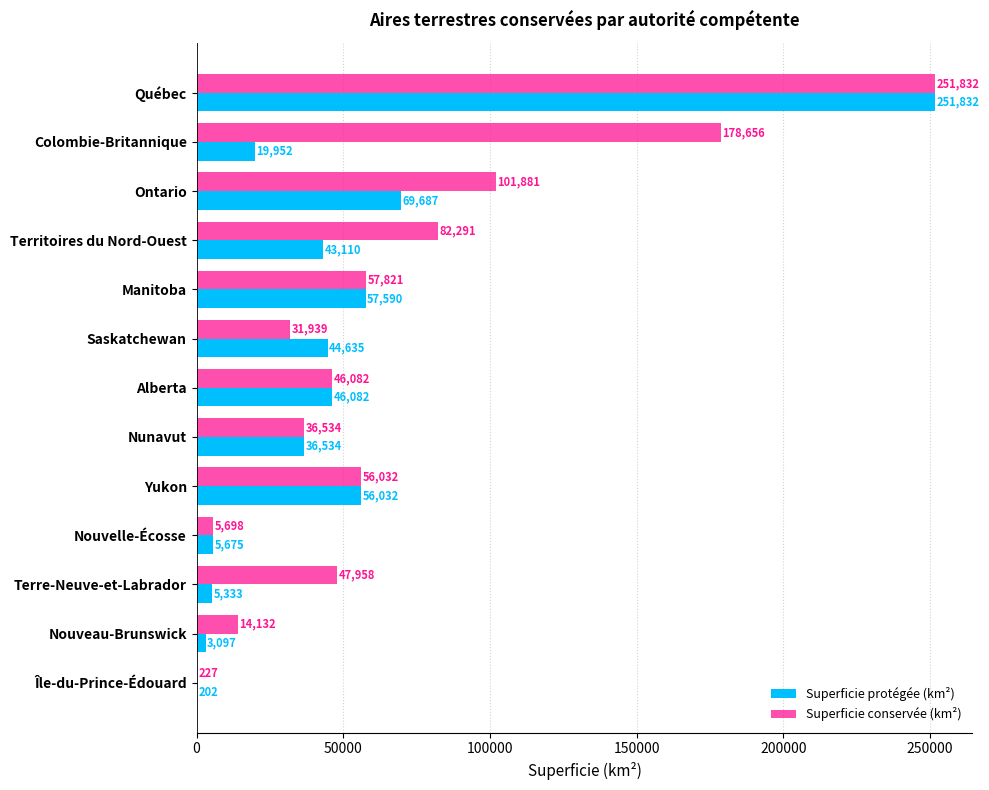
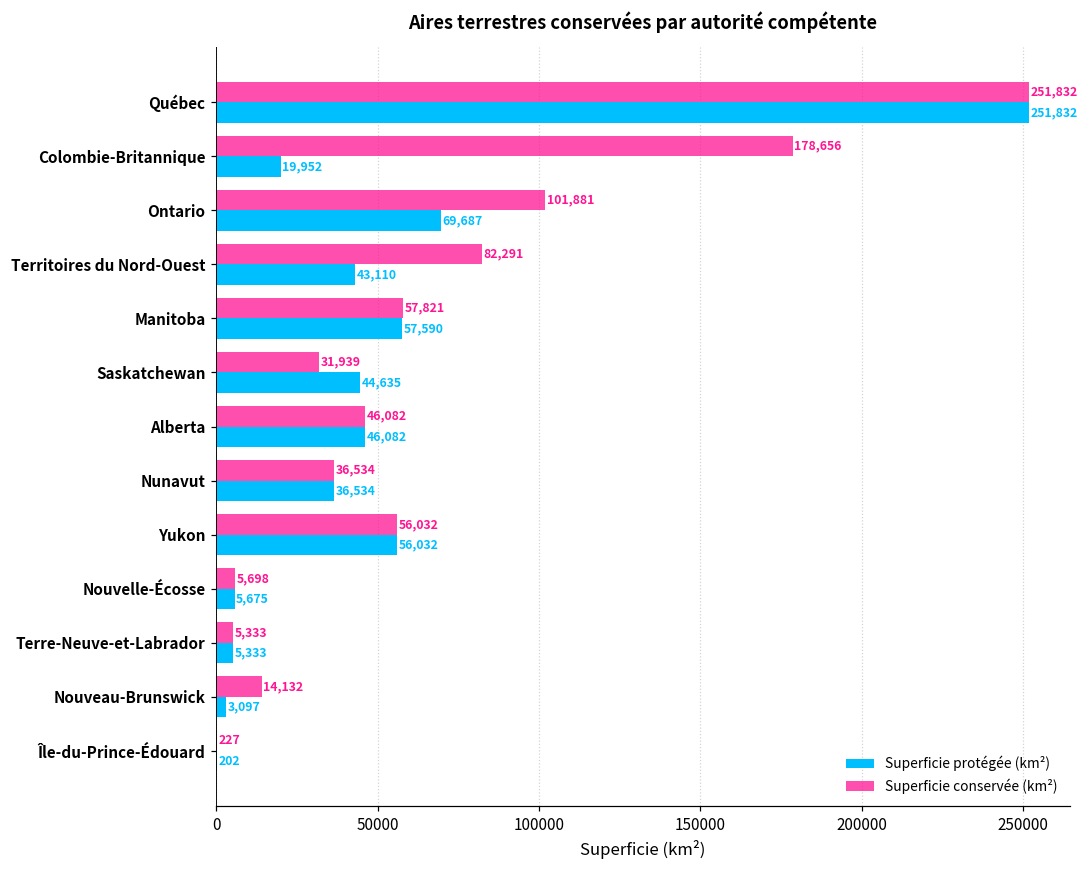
  {
    "Superficie protégée (km²)": {
      "Québec": "251,832",
      "Colombie-Britannique": "19,952",
      "Ontario": "69,687",
      "Territoires du Nord-Ouest": "43,110",
      "Manitoba": "57,590",
      "Saskatchewan": "44,635",
      "Alberta": "46,082",
      "Nunavut": "36,534",
      "Yukon": "56,032",
      "Nouvelle-Écosse": "5,675",
      "Terre-Neuve-et-Labrador": "5,333",
      "Nouveau-Brunswick": "3,097",
      "Île-du-Prince-Édouard": "202"
    },
    "Superficie conservée (km²)": {
      "Québec": "251,832",
      "Colombie-Britannique": "178,656",
      "Ontario": "101,881",
      "Territoires du Nord-Ouest": "82,291",
      "Manitoba": "57,821",
      "Saskatchewan": "31,939",
      "Alberta": "46,082",
      "Nunavut": "36,534",
      "Yukon": "56,032",
      "Nouvelle-Écosse": "5,698",
-     "Terre-Neuve-et-Labrador": "47,958",
+     "Terre-Neuve-et-Labrador": "5,333",
      "Nouveau-Brunswick": "14,132",
      "Île-du-Prince-Édouard": "227"
    }
  }
